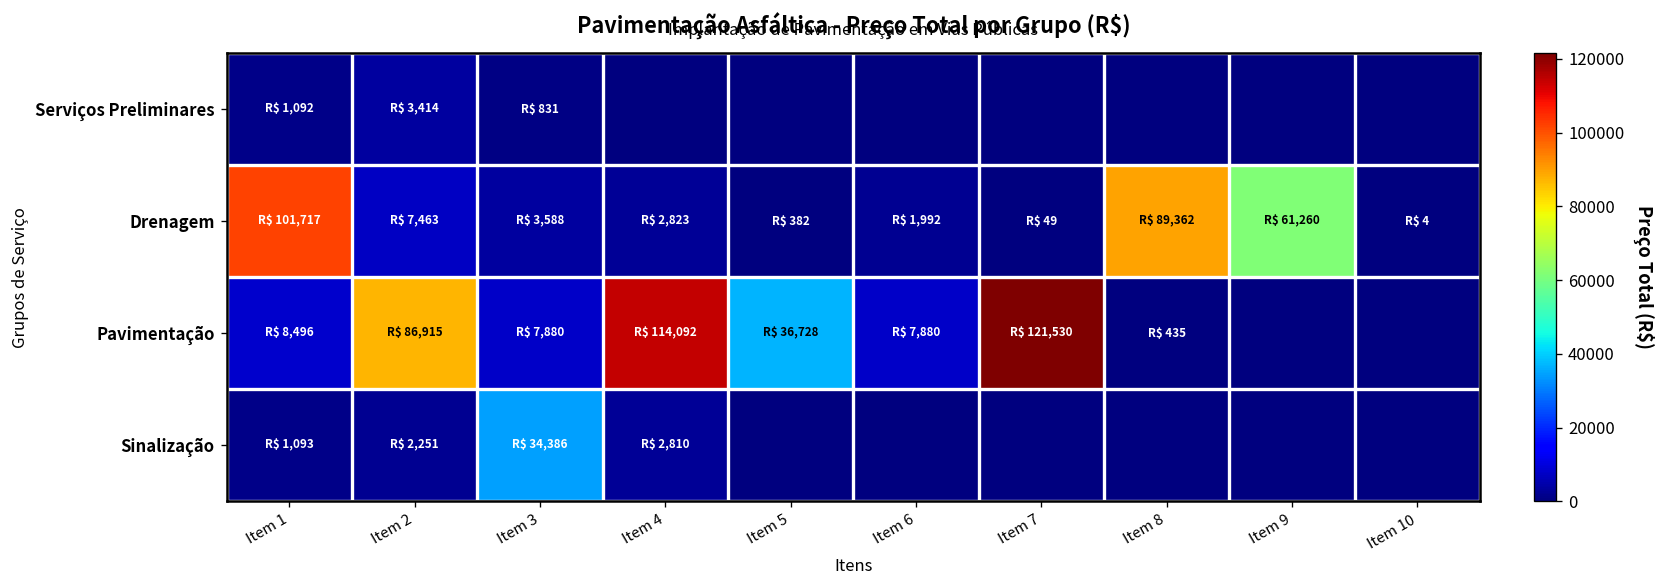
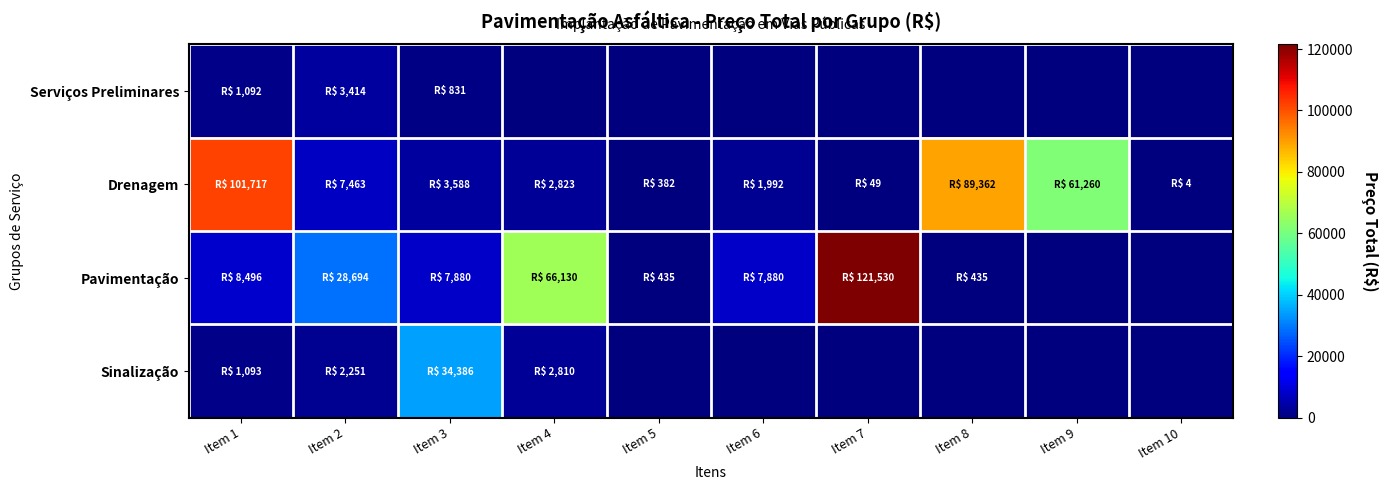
  {
    "Serviços Preliminares": {
      "Item 1": "1,092",
      "Item 2": "3,414",
      "Item 3": "831"
    },
    "Drenagem": {
      "Item 1": "101,717",
      "Item 2": "7,463",
      "Item 3": "3,588",
      "Item 4": "2,823",
      "Item 5": "382",
      "Item 6": "1,992",
      "Item 7": "49",
      "Item 8": "89,362",
      "Item 9": "61,260",
      "Item 10": "4"
    },
    "Pavimentação": {
      "Item 1": "8,496",
-     "Item 2": "86,915",
+     "Item 2": "28,694",
      "Item 3": "7,880",
-     "Item 4": "114,092",
-     "Item 5": "36,728",
+     "Item 4": "66,130",
+     "Item 5": "435",
      "Item 6": "7,880",
      "Item 7": "121,530",
      "Item 8": "435"
    },
    "Sinalização": {
      "Item 1": "1,093",
      "Item 2": "2,251",
      "Item 3": "34,386",
      "Item 4": "2,810"
    }
  }
